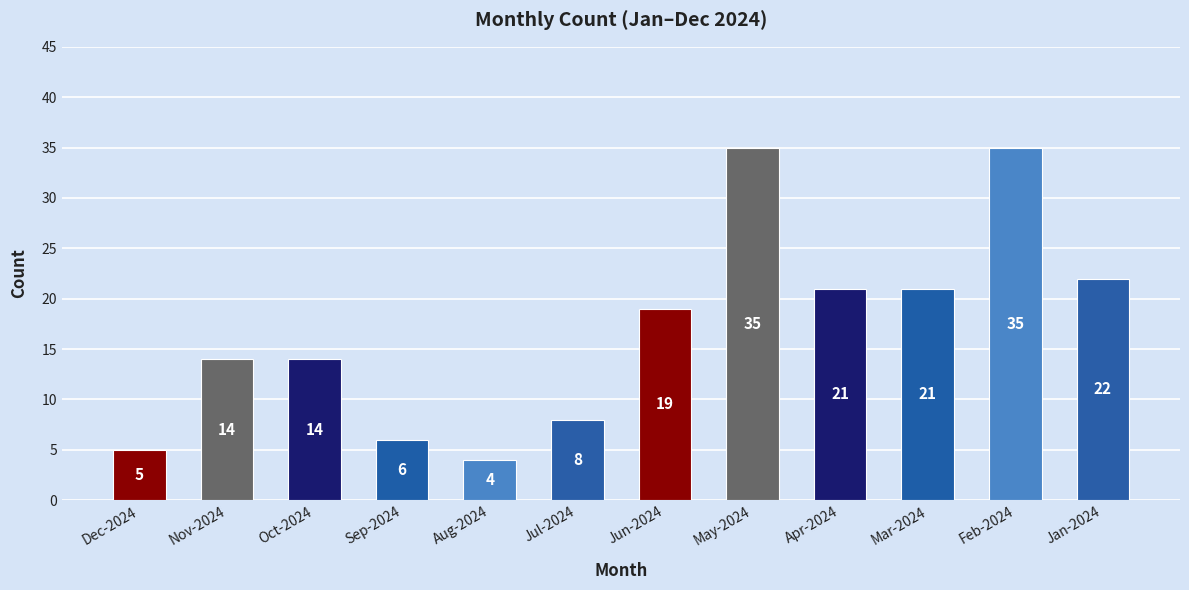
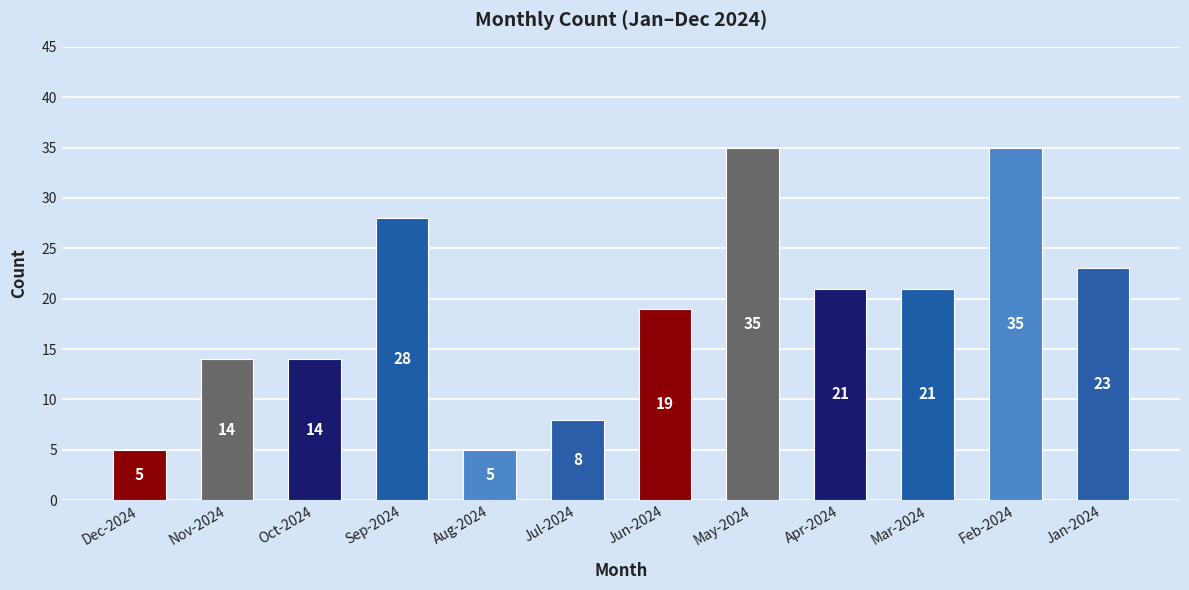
  {
    "Dec-2024": 5,
    "Nov-2024": 14,
    "Oct-2024": 14,
-   "Sep-2024": 6,
-   "Aug-2024": 4,
+   "Sep-2024": 28,
+   "Aug-2024": 5,
    "Jul-2024": 8,
    "Jun-2024": 19,
    "May-2024": 35,
    "Apr-2024": 21,
    "Mar-2024": 21,
    "Feb-2024": 35,
-   "Jan-2024": 22
+   "Jan-2024": 23
  }
